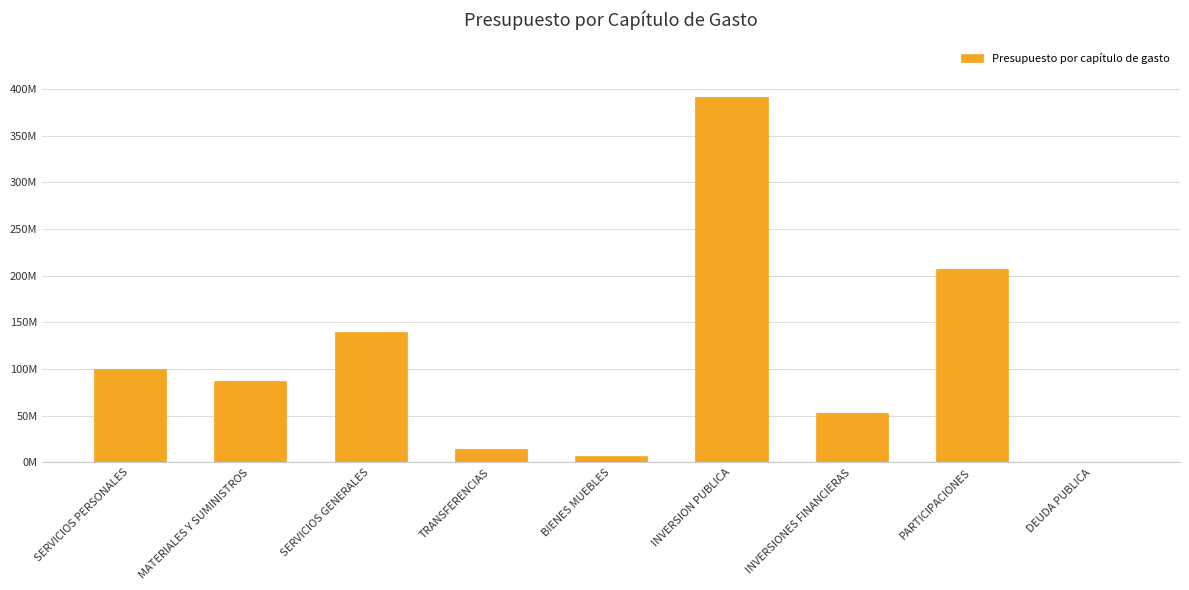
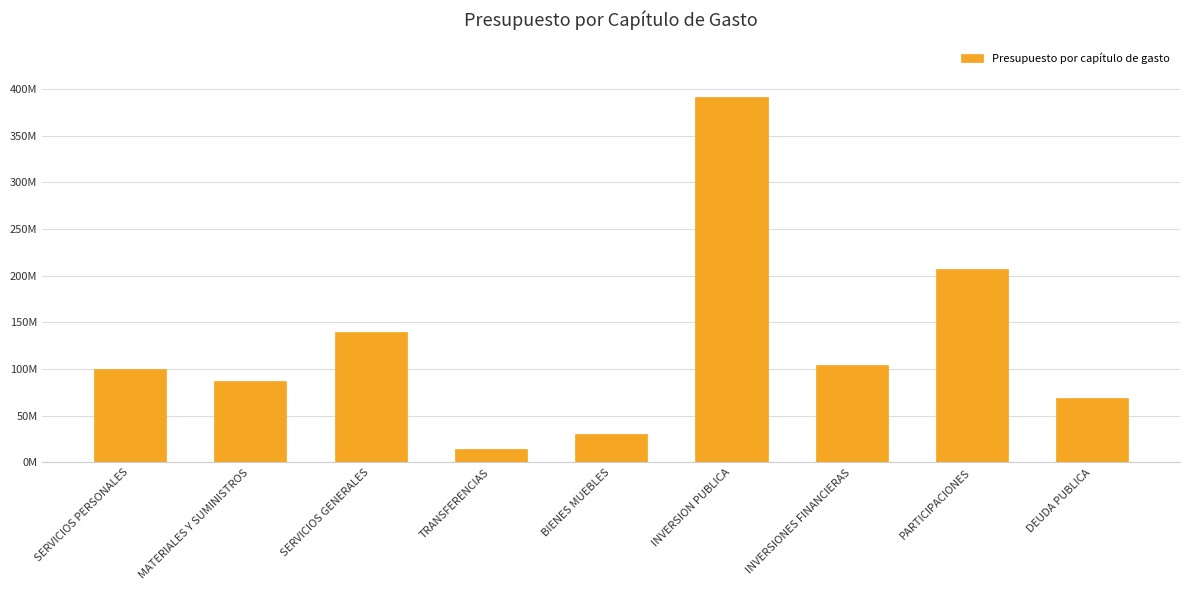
  {
    "SERVICIOS PERSONALES": 100000000,
    "MATERIALES Y SUMINISTROS": 90000000,
    "SERVICIOS GENERALES": 140000000,
    "TRANSFERENCIAS": 10000000,
-   "BIENES MUEBLES": 10000000,
+   "BIENES MUEBLES": 30000000,
    "INVERSION PUBLICA": 390000000,
-   "INVERSIONES FINANCIERAS": 50000000,
+   "INVERSIONES FINANCIERAS": 100000000,
    "PARTICIPACIONES": 210000000,
-   "DEUDA PUBLICA": 0
+   "DEUDA PUBLICA": 70000000
  }
